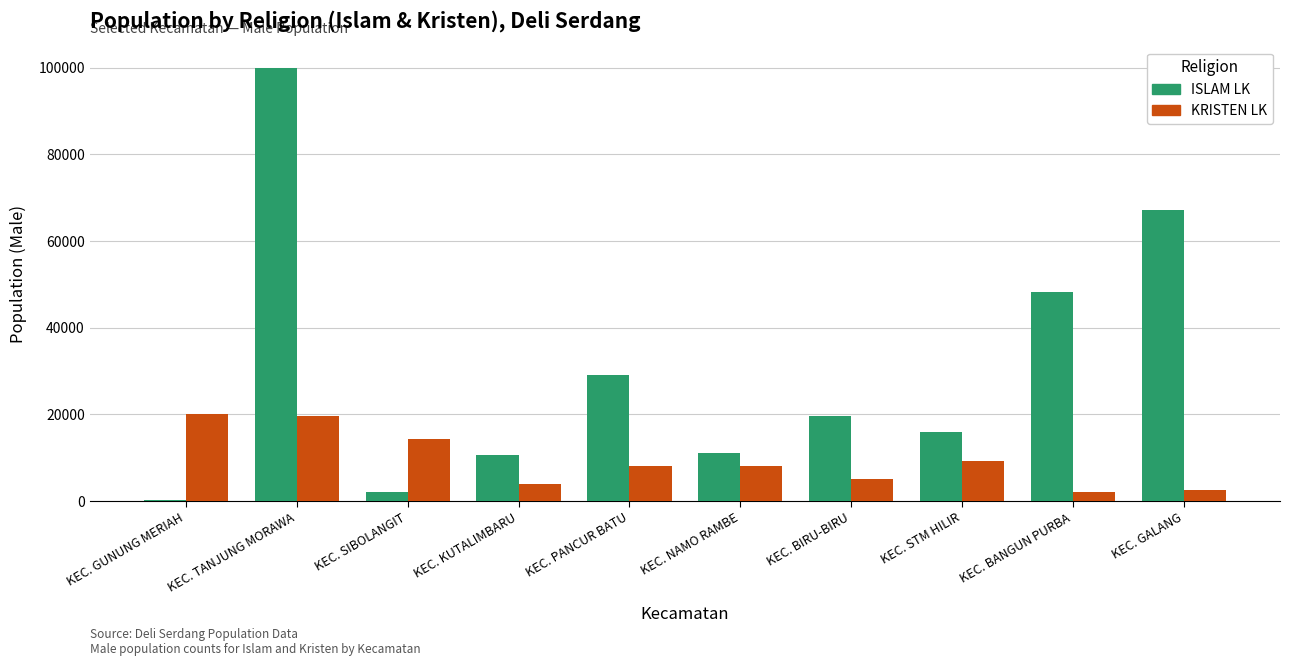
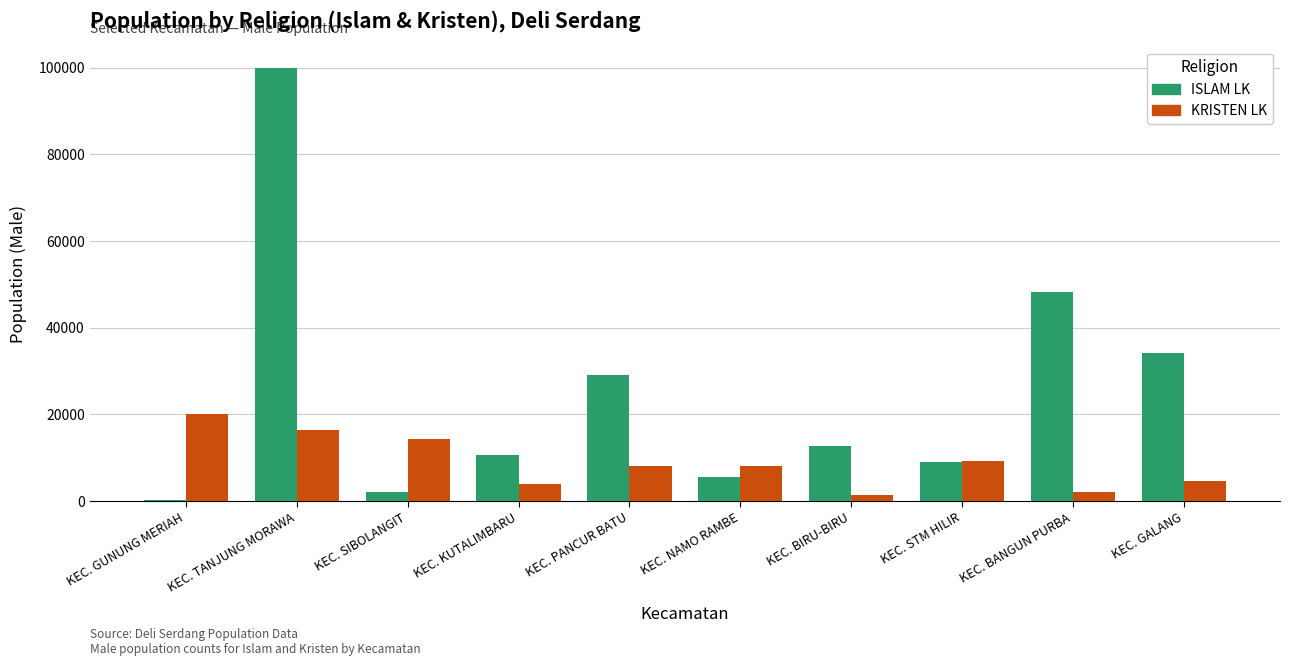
  {
    "ISLAM LK": {
      "KEC. TANJUNG MORAWA": 100000,
      "KEC. SIBOLANGIT": 2000,
      "KEC. KUTALIMBARU": 11000,
      "KEC. PANCUR BATU": 29000,
-     "KEC. NAMO RAMBE": 11000,
-     "KEC. BIRU-BIRU": 20000,
-     "KEC. STM HILIR": 16000,
+     "KEC. NAMO RAMBE": 5000,
+     "KEC. BIRU-BIRU": 13000,
+     "KEC. STM HILIR": 9000,
      "KEC. BANGUN PURBA": 48000,
-     "KEC. GALANG": 67000
+     "KEC. GALANG": 34000
    },
    "KRISTEN LK": {
      "KEC. GUNUNG MERIAH": 20000,
-     "KEC. TANJUNG MORAWA": 19000,
+     "KEC. TANJUNG MORAWA": 16000,
      "KEC. SIBOLANGIT": 14000,
      "KEC. KUTALIMBARU": 4000,
      "KEC. PANCUR BATU": 8000,
      "KEC. NAMO RAMBE": 8000,
-     "KEC. BIRU-BIRU": 5000,
+     "KEC. BIRU-BIRU": 1000,
      "KEC. STM HILIR": 9000,
      "KEC. BANGUN PURBA": 2000,
-     "KEC. GALANG": 3000
+     "KEC. GALANG": 4000
    }
  }
